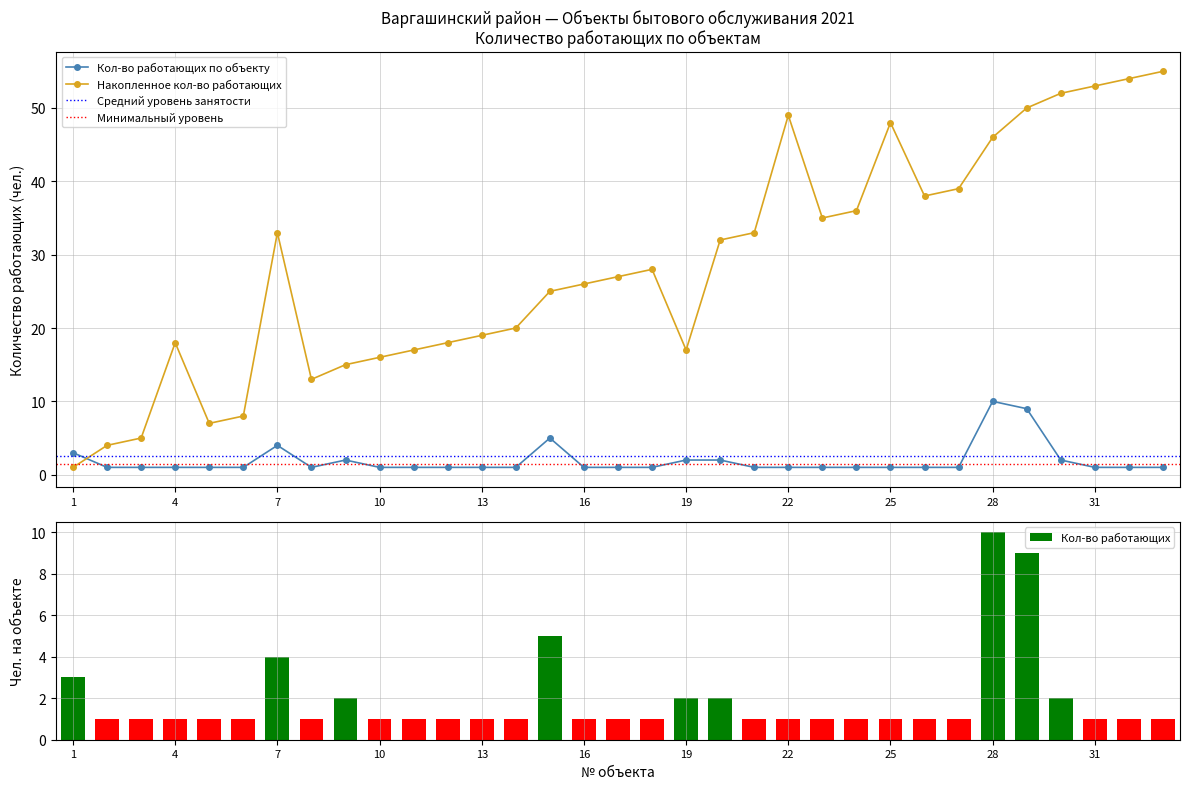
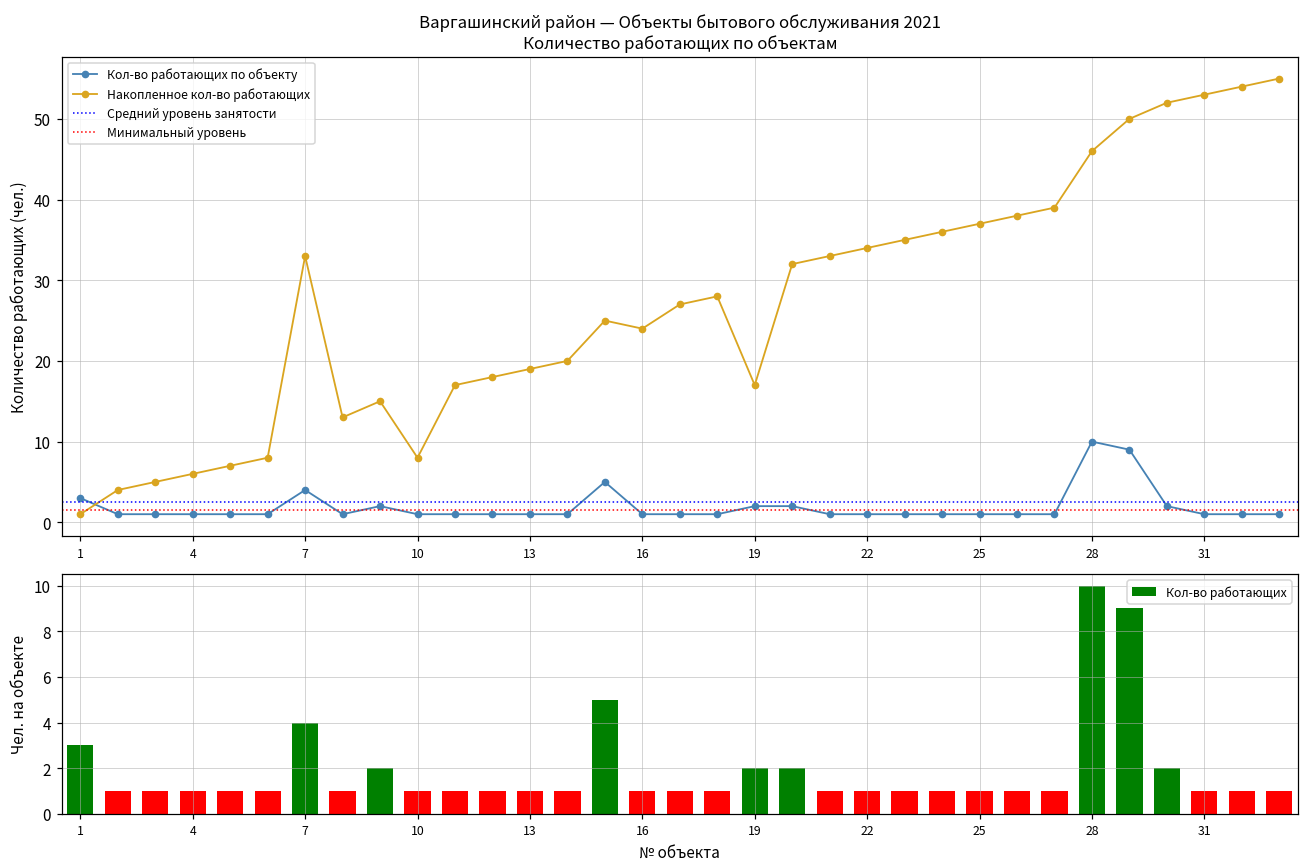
  {
    "Варгашинский район — Объекты бытового обслуживания 2021 Количество работающих по объектам": {
      "Кол-во работающих по объекту": {
        "1": 3,
        "4": 1,
        "7": 4,
        "10": 1,
        "13": 1,
        "16": 1,
        "19": 2,
        "22": 1,
        "25": 1,
        "28": 10,
        "31": 1
      },
      "Накопленное кол-во работающих": {
        "1": 1,
-       "4": 18,
+       "4": 6,
        "7": 33,
-       "10": 16,
+       "10": 8,
        "13": 19,
-       "16": 26,
+       "16": 24,
        "19": 17,
-       "22": 49,
-       "25": 48,
+       "22": 34,
+       "25": 37,
        "28": 46,
        "31": 53
      }
    }
  }
